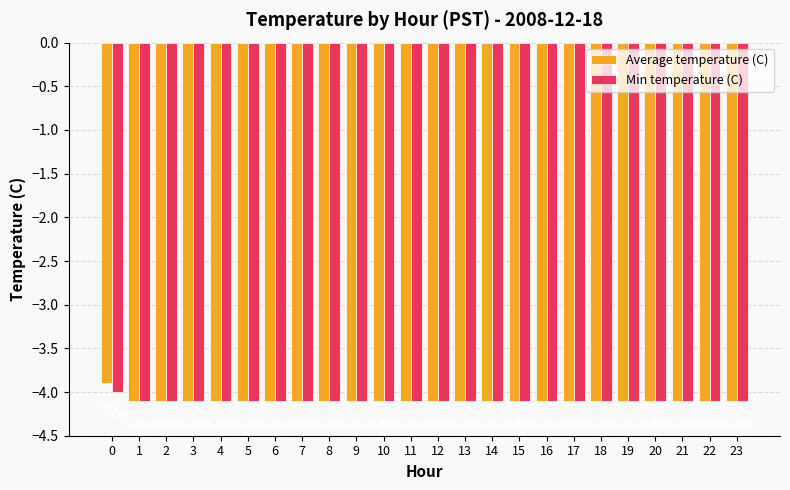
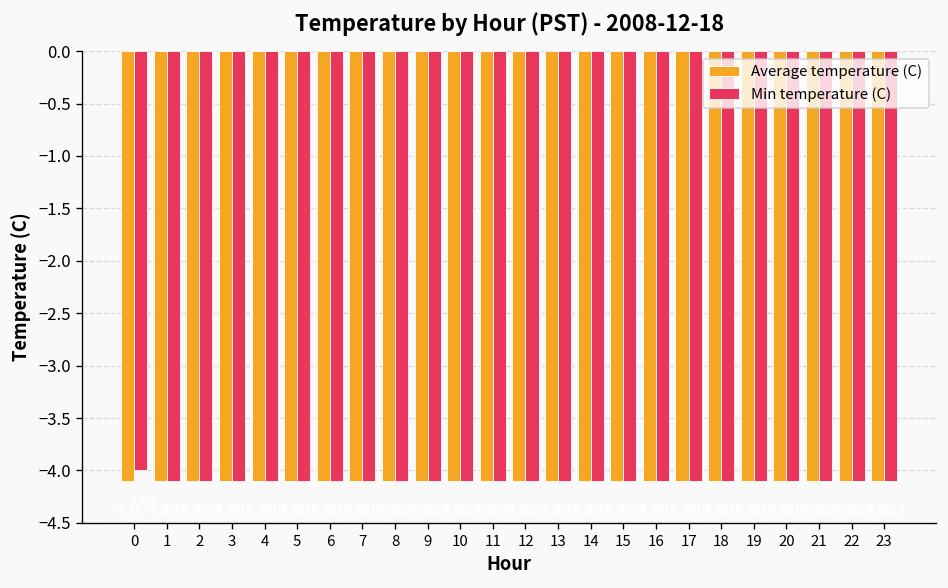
  {
    "Average temperature (C)": {
-     "0": -3.9,
+     "0": -4.1,
      "1": -4.1,
      "2": -4.1,
      "3": -4.1,
      "4": -4.1,
      "5": -4.1,
      "6": -4.1,
      "7": -4.1,
      "8": -4.1,
      "9": -4.1,
      "10": -4.1,
      "11": -4.1,
      "12": -4.1,
      "13": -4.1,
      "14": -4.1,
      "15": -4.1,
      "16": -4.1,
      "17": -4.1,
      "18": -4.1,
      "19": -4.1,
      "20": -4.1,
      "21": -4.1,
      "22": -4.1,
      "23": -4.1
    },
    "Min temperature (C)": {
      "0": -4.0,
      "1": -4.1,
      "2": -4.1,
      "3": -4.1,
      "4": -4.1,
      "5": -4.1,
      "6": -4.1,
      "7": -4.1,
      "8": -4.1,
      "9": -4.1,
      "10": -4.1,
      "11": -4.1,
      "12": -4.1,
      "13": -4.1,
      "14": -4.1,
      "15": -4.1,
      "16": -4.1,
      "17": -4.1,
      "18": -4.1,
      "19": -4.1,
      "20": -4.1,
      "21": -4.1,
      "22": -4.1,
      "23": -4.1
    }
  }
